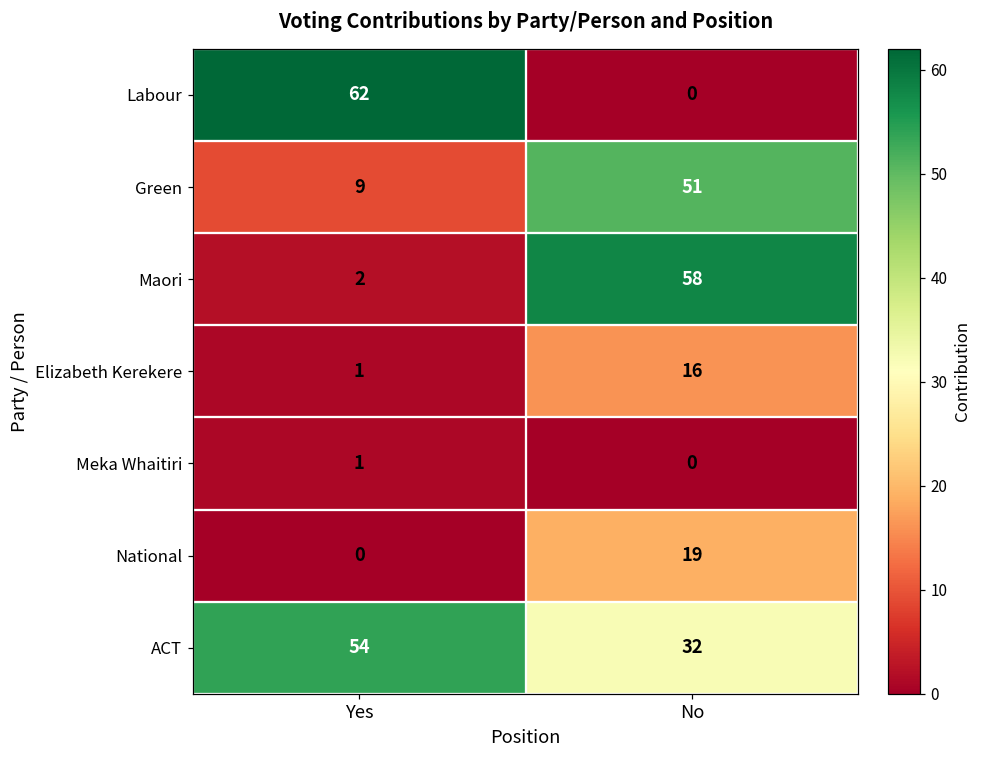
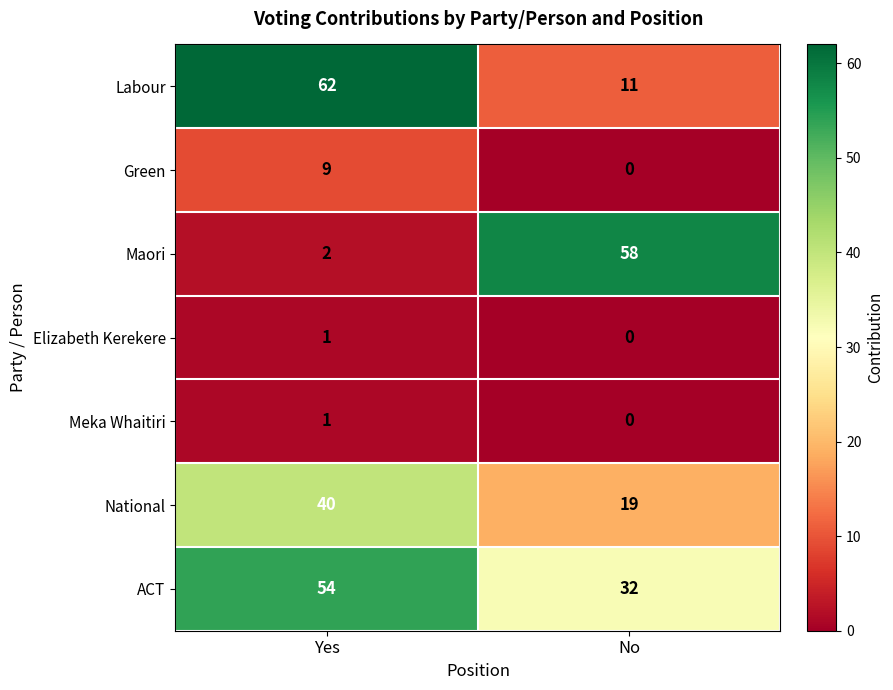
  {
    "Labour": {
      "Yes": 62,
-     "No": 0
+     "No": 11
    },
    "Green": {
      "Yes": 9,
-     "No": 51
+     "No": 0
    },
    "Maori": {
      "Yes": 2,
      "No": 58
    },
    "Elizabeth Kerekere": {
      "Yes": 1,
-     "No": 16
+     "No": 0
    },
    "Meka Whaitiri": {
      "Yes": 1,
      "No": 0
    },
    "National": {
-     "Yes": 0,
+     "Yes": 40,
      "No": 19
    },
    "ACT": {
      "Yes": 54,
      "No": 32
    }
  }
